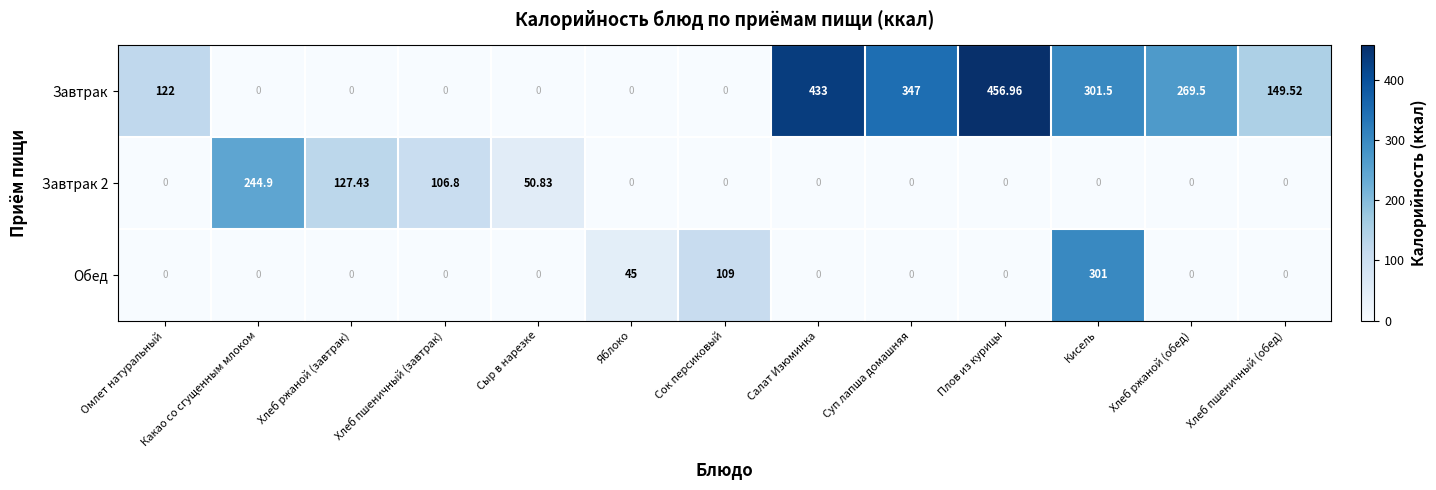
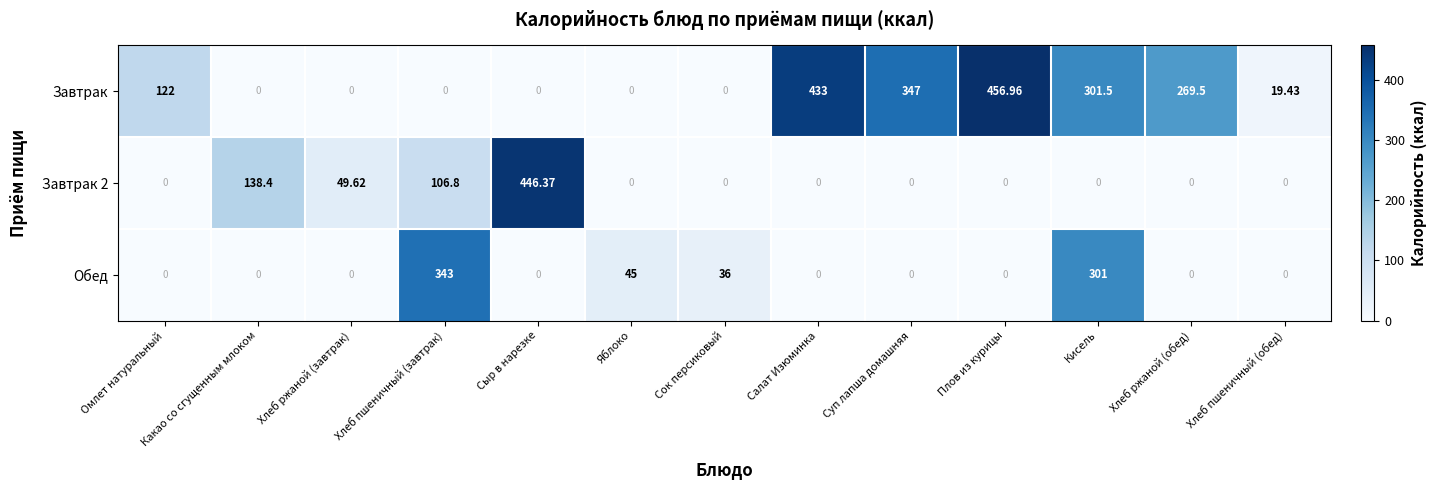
  {
    "Завтрак": {
      "Омлет натуральный": 122,
      "Какао со сгущенным млоком": 0,
      "Хлеб ржаной (завтрак)": 0,
      "Хлеб пшеничный (завтрак)": 0,
      "Сыр в нарезке": 0,
      "Яблоко": 0,
      "Сок персиковый": 0,
      "Салат Изюминка": 433,
      "Суп лапша домашняя": 347,
      "Плов из курицы": 456.96,
      "Кисель": 301.5,
      "Хлеб ржаной (обед)": 269.5,
-     "Хлеб пшеничный (обед)": 149.52
+     "Хлеб пшеничный (обед)": 19.43
    },
    "Завтрак 2": {
      "Омлет натуральный": 0,
-     "Какао со сгущенным млоком": 244.9,
-     "Хлеб ржаной (завтрак)": 127.43,
+     "Какао со сгущенным млоком": 138.4,
+     "Хлеб ржаной (завтрак)": 49.62,
      "Хлеб пшеничный (завтрак)": 106.8,
-     "Сыр в нарезке": 50.83,
+     "Сыр в нарезке": 446.37,
      "Яблоко": 0,
      "Сок персиковый": 0,
      "Салат Изюминка": 0,
      "Суп лапша домашняя": 0,
      "Плов из курицы": 0,
      "Кисель": 0,
      "Хлеб ржаной (обед)": 0,
      "Хлеб пшеничный (обед)": 0
    },
    "Обед": {
      "Омлет натуральный": 0,
      "Какао со сгущенным млоком": 0,
      "Хлеб ржаной (завтрак)": 0,
-     "Хлеб пшеничный (завтрак)": 0,
+     "Хлеб пшеничный (завтрак)": 343,
      "Сыр в нарезке": 0,
      "Яблоко": 45,
-     "Сок персиковый": 109,
+     "Сок персиковый": 36,
      "Салат Изюминка": 0,
      "Суп лапша домашняя": 0,
      "Плов из курицы": 0,
      "Кисель": 301,
      "Хлеб ржаной (обед)": 0,
      "Хлеб пшеничный (обед)": 0
    }
  }
